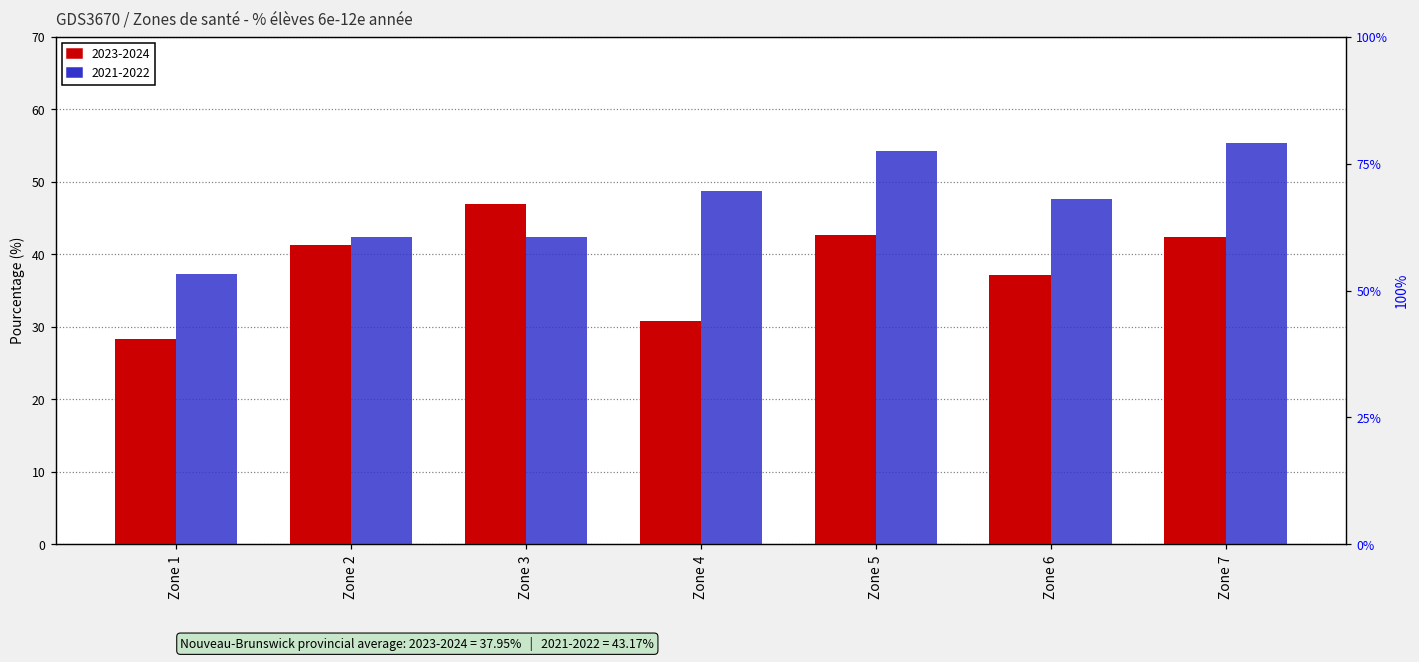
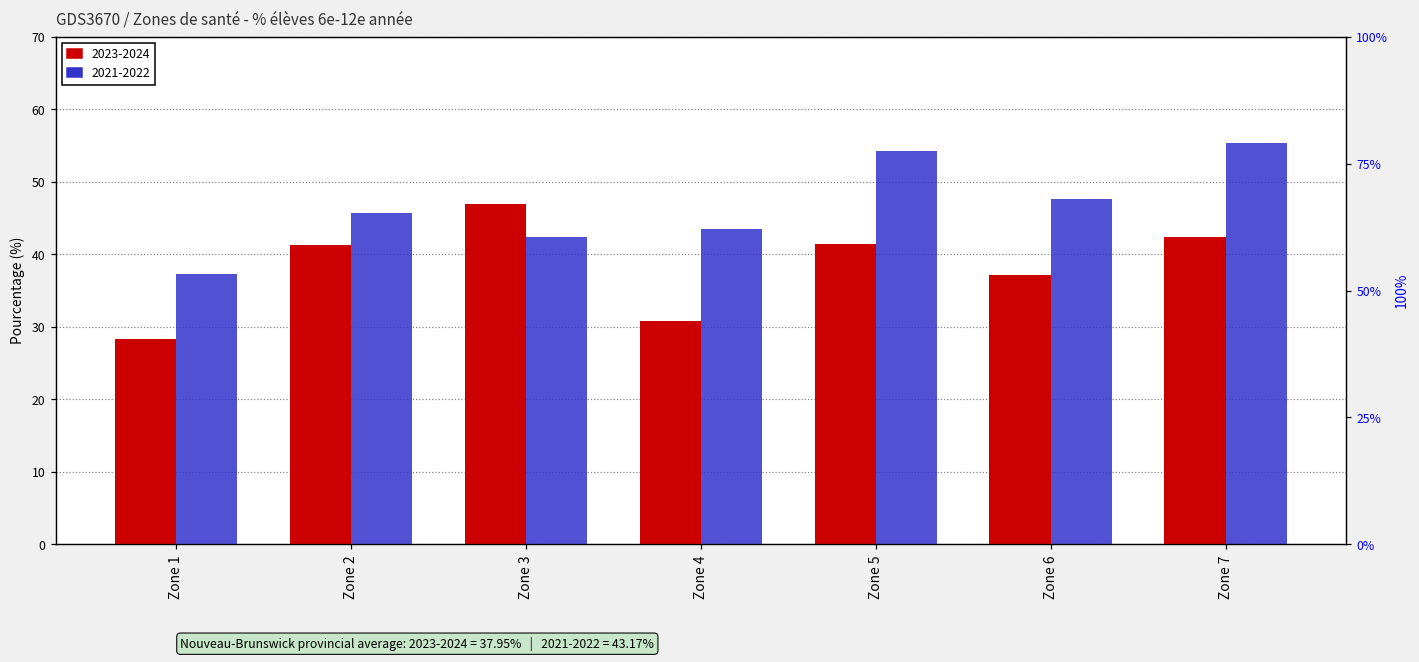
  {
    "2023-2024": {
      "Zone 1": 28,
      "Zone 2": 41,
      "Zone 3": 47,
      "Zone 4": 31,
-     "Zone 5": 43,
+     "Zone 5": 41,
      "Zone 6": 37,
      "Zone 7": 42
    },
    "2021-2022": {
      "Zone 1": 37,
-     "Zone 2": 42,
+     "Zone 2": 46,
      "Zone 3": 42,
-     "Zone 4": 49,
+     "Zone 4": 44,
      "Zone 5": 54,
      "Zone 6": 48,
      "Zone 7": 55
    }
  }
